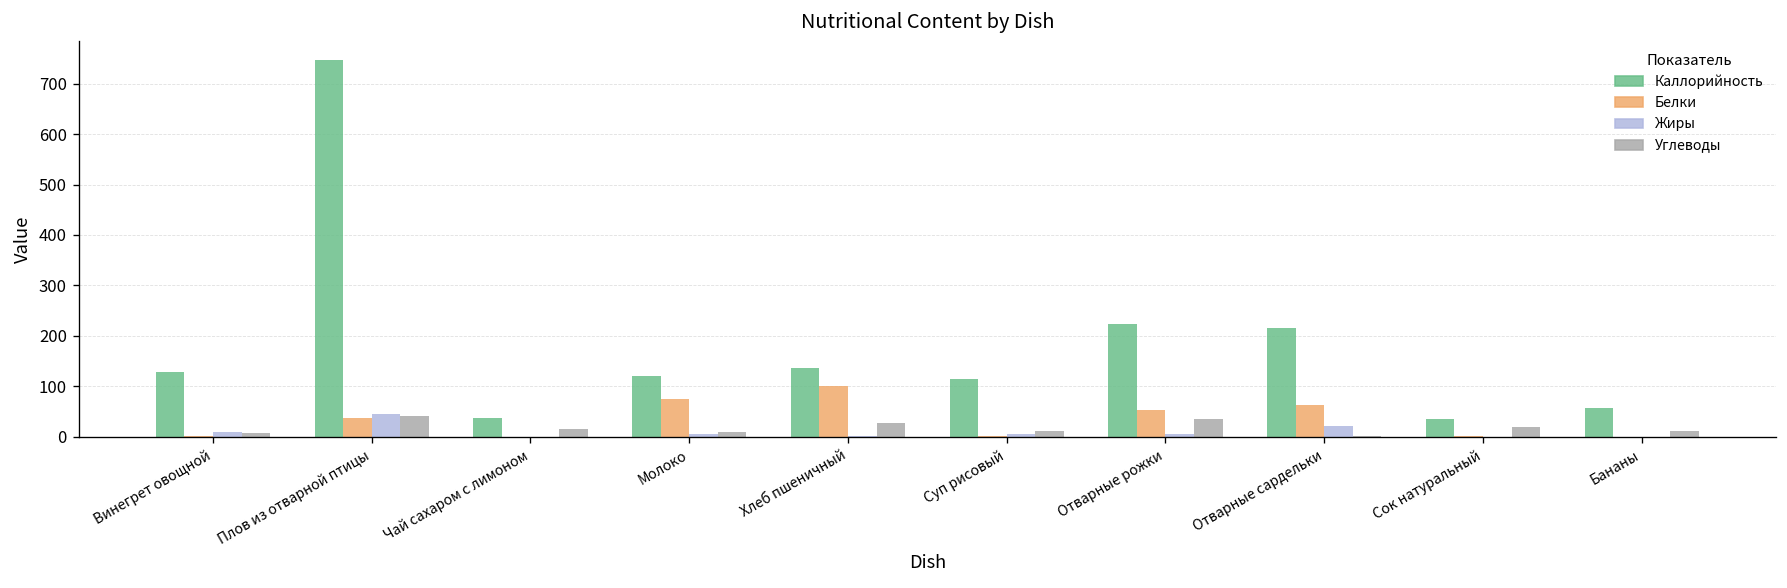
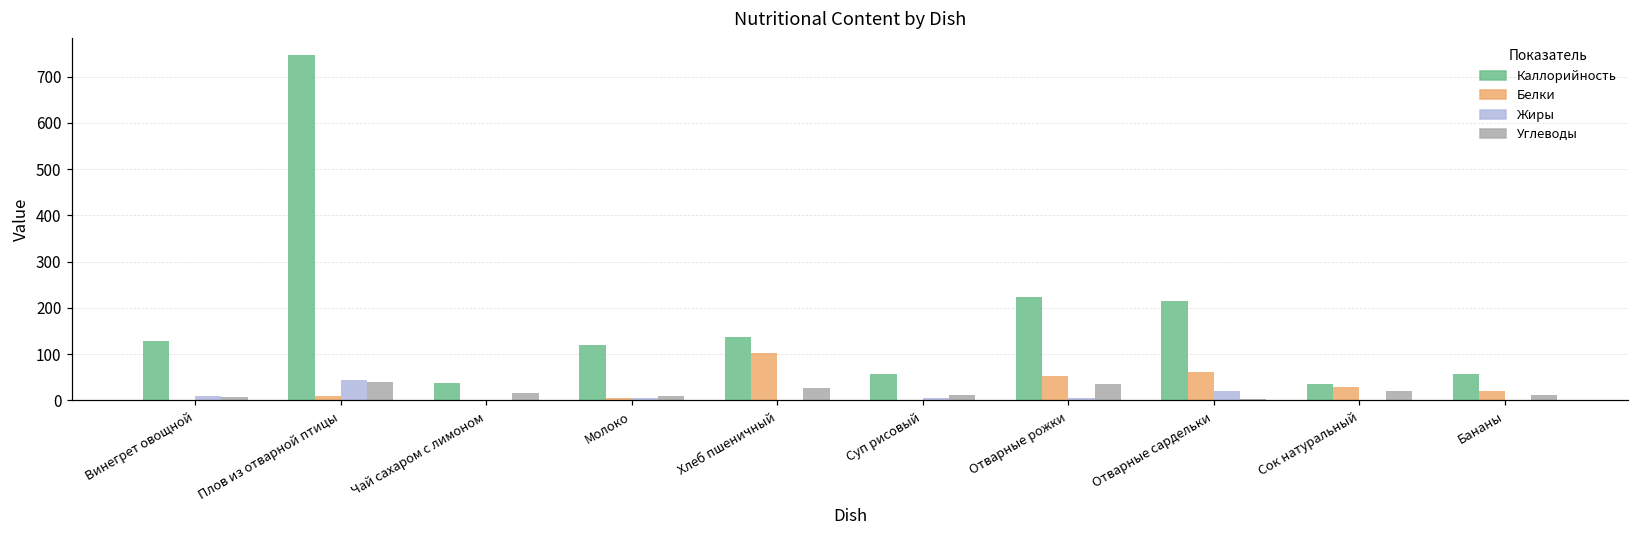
  {
    "Каллорийность": {
      "Винегрет овощной": 130,
      "Плов из отварной птицы": 750,
      "Чай сахаром с лимоном": 40,
      "Молоко": 120,
      "Хлеб пшеничный": 140,
-     "Суп рисовый": 120,
+     "Суп рисовый": 60,
      "Отварные рожки": 220,
      "Отварные сардельки": 220,
      "Сок натуральный": 40,
      "Бананы": 60
    },
    "Белки": {
-     "Плов из отварной птицы": 40,
-     "Молоко": 80,
+     "Плов из отварной птицы": 10,
+     "Молоко": 10,
      "Хлеб пшеничный": 100,
      "Отварные рожки": 50,
      "Отварные сардельки": 60,
-     "Сок натуральный": 0,
-     "Бананы": 0
+     "Сок натуральный": 30,
+     "Бананы": 20
    }
  }
